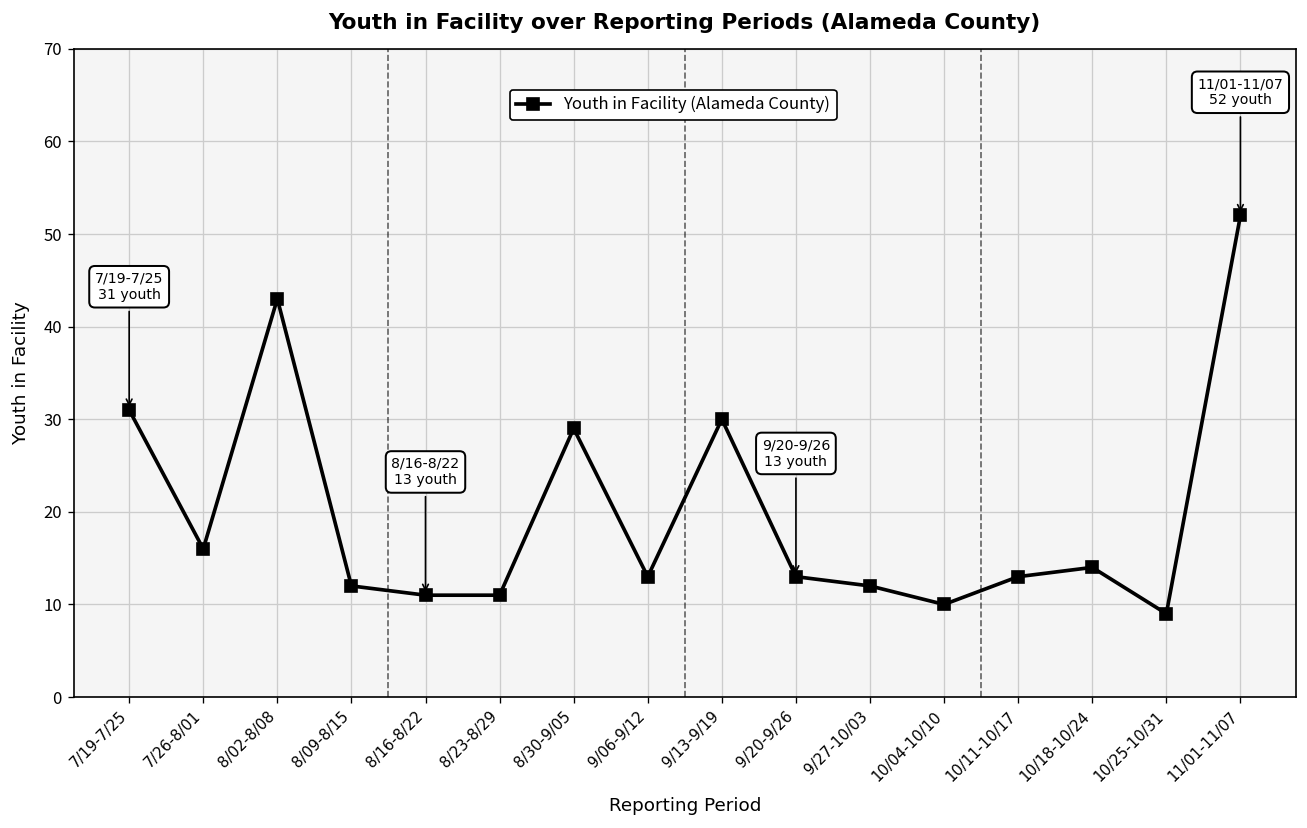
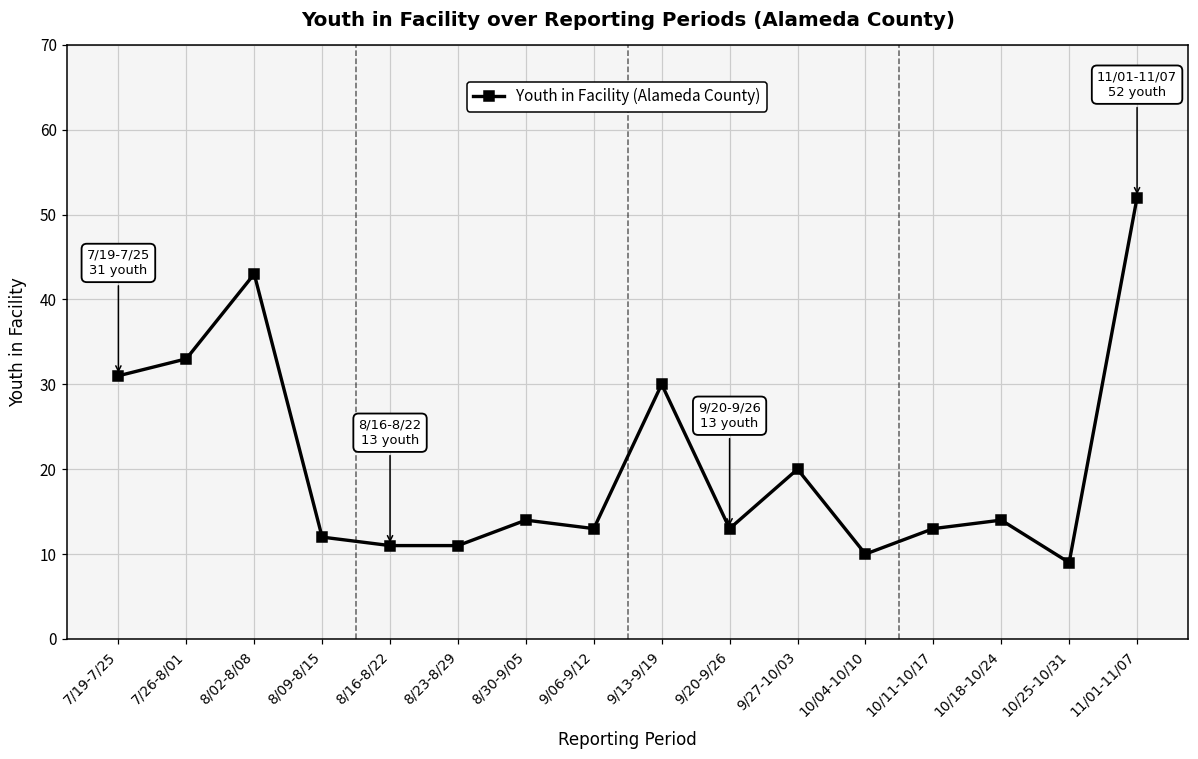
  {
-   "7/26-8/01": 16,
+   "7/26-8/01": 33,
    "8/02-8/08": 43,
    "8/09-8/15": 12,
    "8/23-8/29": 11,
-   "8/30-9/05": 29,
+   "8/30-9/05": 14,
    "9/06-9/12": 13,
    "9/13-9/19": 30,
-   "9/27-10/03": 12,
+   "9/27-10/03": 20,
    "10/04-10/10": 10,
    "10/11-10/17": 13,
    "10/18-10/24": 14,
    "10/25-10/31": 9
  }
